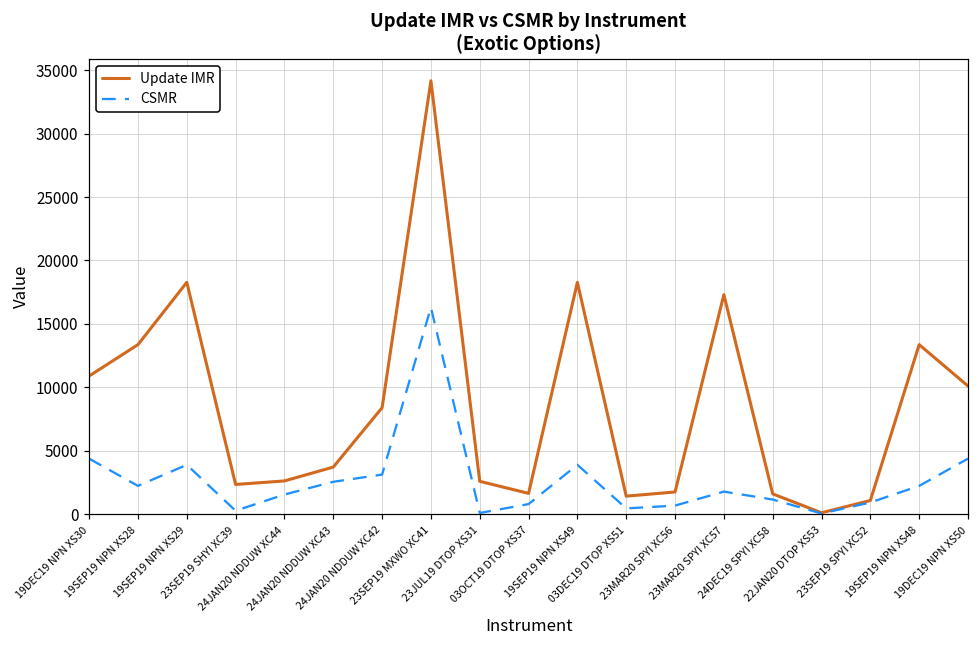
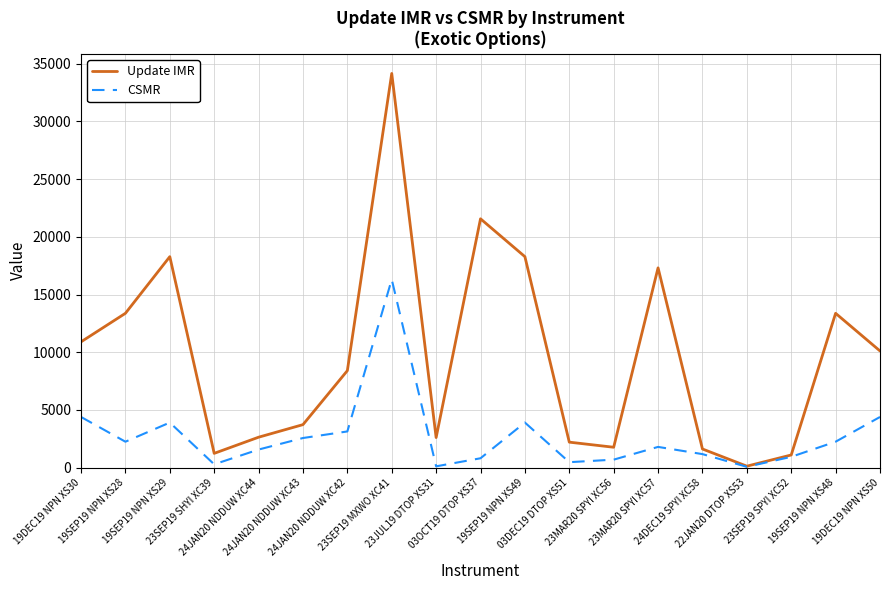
  {
    "Update IMR": {
      "19DEC19 NPN XS30": 10900,
      "19SEP19 NPN XS28": 13400,
      "19SEP19 NPN XS29": 18300,
-     "23SEP19 SHYI XC39": 2400,
+     "23SEP19 SHYI XC39": 1200,
      "24JAN20 NDDUW XC44": 2600,
      "24JAN20 NDDUW XC43": 3700,
      "24JAN20 NDDUW XC42": 8400,
      "23SEP19 MXWO XC41": 34200,
      "23JUL19 DTOP XS31": 2600,
-     "03OCT19 DTOP XS37": 1700,
+     "03OCT19 DTOP XS37": 21600,
      "19SEP19 NPN XS49": 18300,
-     "03DEC19 DTOP XS51": 1400,
+     "03DEC19 DTOP XS51": 2200,
      "23MAR20 SPYI XC56": 1800,
      "23MAR20 SPYI XC57": 17300,
      "24DEC19 SPYI XC58": 1600,
      "19SEP19 NPN XS48": 13400,
      "19DEC19 NPN XS50": 10100
    },
    "CSMR": {
      "19DEC19 NPN XS30": 4400,
      "19SEP19 NPN XS28": 2200,
      "19SEP19 NPN XS29": 3900,
      "23SEP19 SHYI XC39": 300,
      "24JAN20 NDDUW XC44": 1600,
      "24JAN20 NDDUW XC43": 2600,
      "24JAN20 NDDUW XC42": 3100,
      "23SEP19 MXWO XC41": 16300,
      "23JUL19 DTOP XS31": 100,
      "03OCT19 DTOP XS37": 800,
      "19SEP19 NPN XS49": 3900,
      "03DEC19 DTOP XS51": 500,
      "23MAR20 SPYI XC56": 700,
      "23MAR20 SPYI XC57": 1800,
      "24DEC19 SPYI XC58": 1200,
      "19SEP19 NPN XS48": 2200,
      "19DEC19 NPN XS50": 4400
    }
  }
